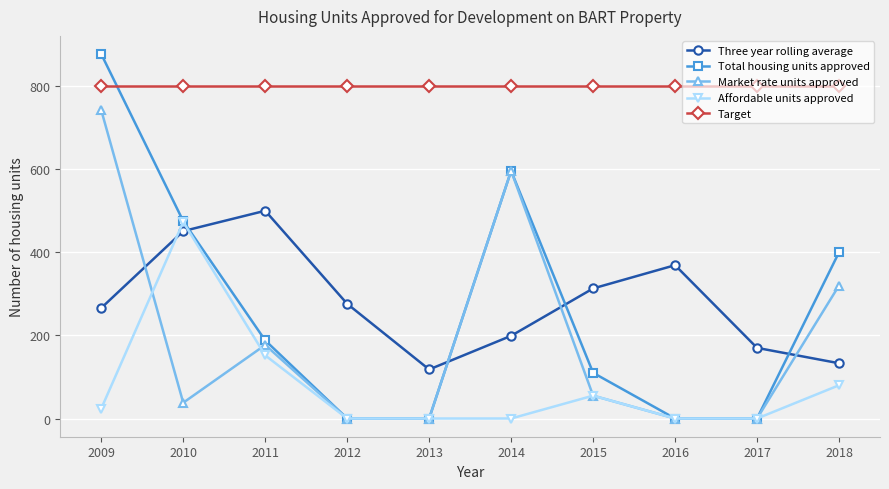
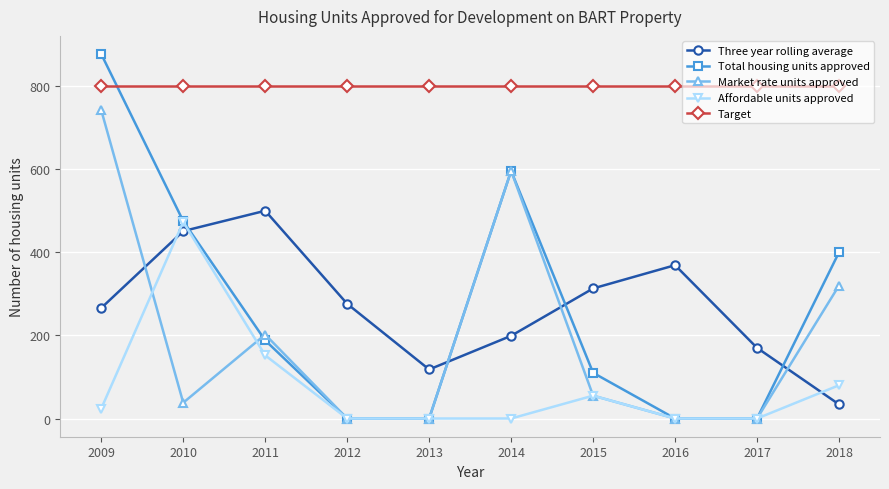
  {
    "Three year rolling average": {
      "2009": 270,
      "2010": 450,
      "2011": 500,
      "2012": 280,
      "2013": 120,
      "2014": 200,
      "2015": 310,
      "2016": 370,
      "2017": 170,
-     "2018": 130
+     "2018": 30
    },
    "Total housing units approved": {
      "2009": 880,
      "2011": 190,
      "2015": 110,
      "2018": 400
    },
    "Market rate units approved": {
      "2009": 740,
      "2010": 40,
-     "2011": 180,
+     "2011": 200,
      "2018": 320
    },
    "Affordable units approved": {
      "2009": 20,
      "2011": 150,
      "2014": 0,
      "2018": 80
    },
    "Target": {
      "2009": 800,
      "2010": 800,
      "2011": 800,
      "2012": 800,
      "2013": 800,
      "2014": 800,
      "2015": 800,
      "2016": 800
    }
  }
